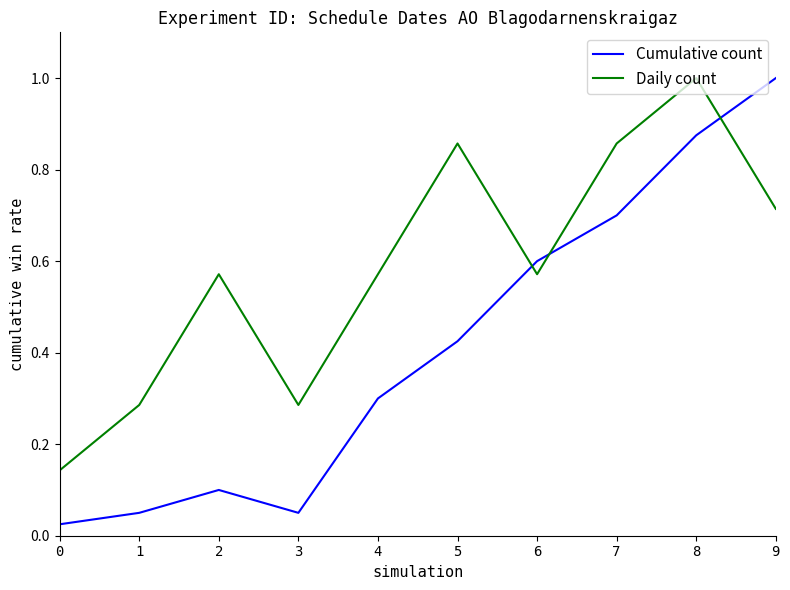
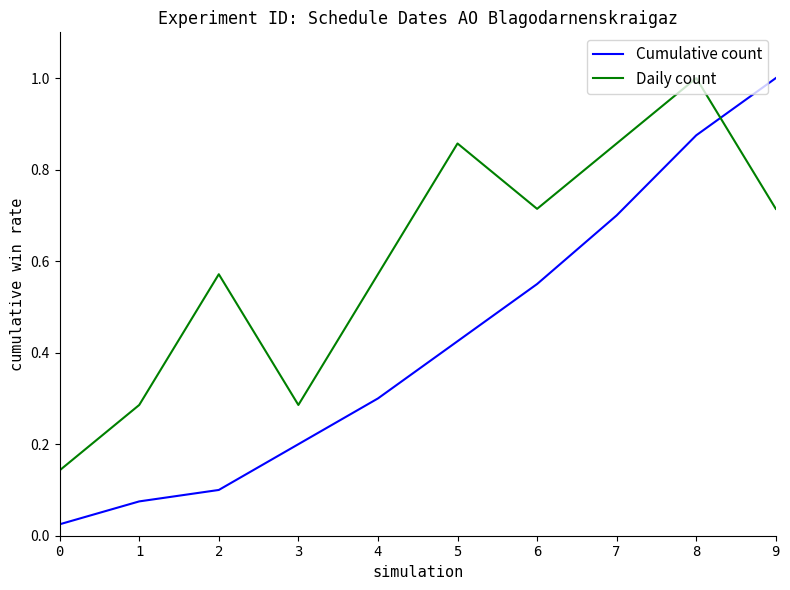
  {
    "Cumulative count": {
      "0": 0.03,
-     "1": 0.05,
+     "1": 0.08,
      "2": 0.10,
-     "3": 0.05,
+     "3": 0.20,
      "4": 0.30,
      "5": 0.43,
-     "6": 0.60,
+     "6": 0.55,
      "7": 0.70,
      "8": 0.88,
      "9": 1.00
    },
    "Daily count": {
      "0": 0.14,
      "1": 0.29,
      "2": 0.57,
      "3": 0.29,
      "4": 0.57,
      "5": 0.86,
-     "6": 0.57,
+     "6": 0.71,
      "7": 0.86,
      "9": 0.71
    }
  }
